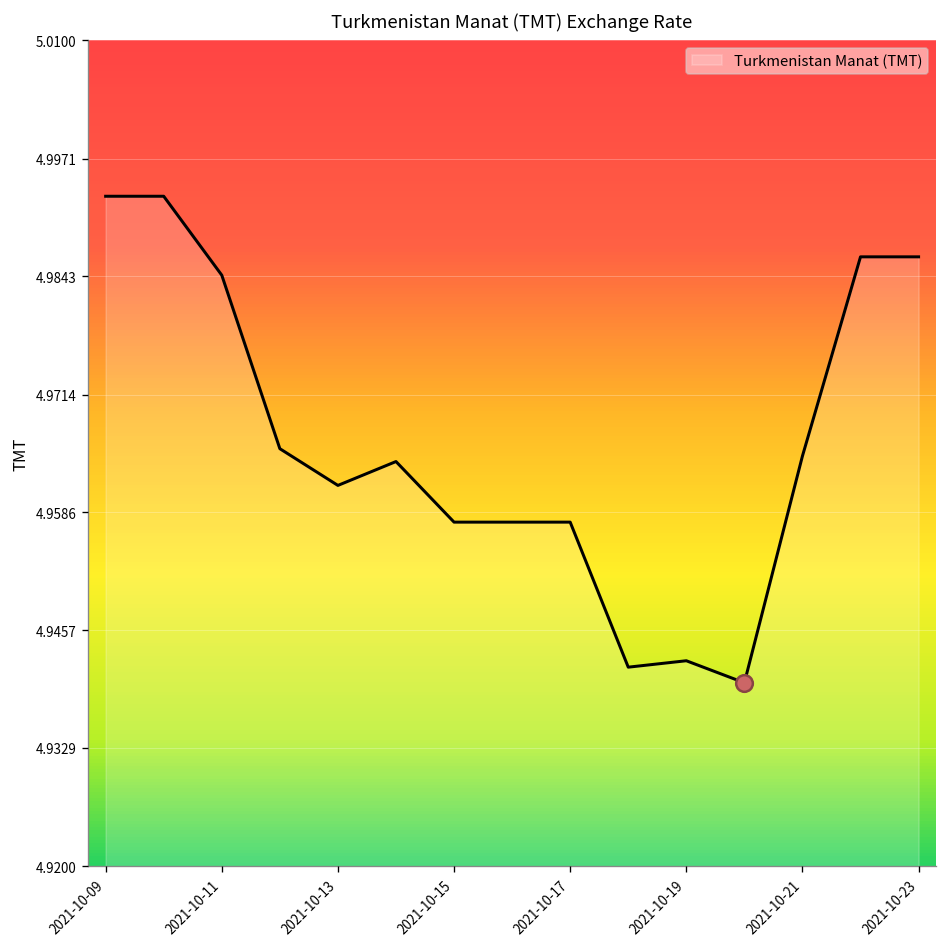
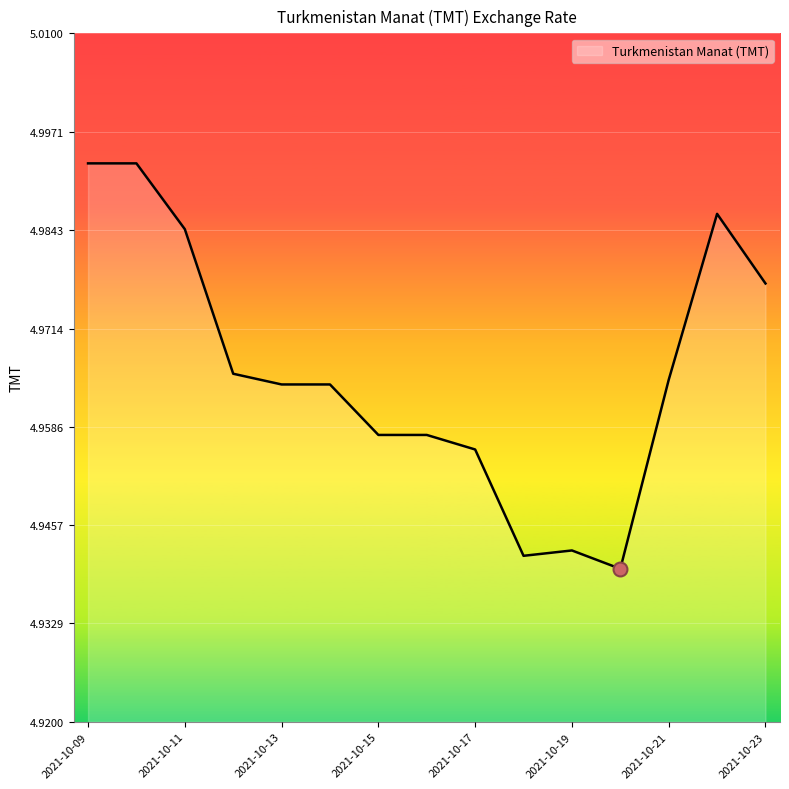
  {
    "Turkmenistan Manat (TMT)": {
      "2021-10-09": 4.993,
      "2021-10-11": 4.984,
-     "2021-10-13": 4.962,
+     "2021-10-13": 4.964,
      "2021-10-15": 4.958,
-     "2021-10-17": 4.958,
+     "2021-10-17": 4.956,
      "2021-10-19": 4.942,
      "2021-10-21": 4.965,
-     "2021-10-23": 4.986
+     "2021-10-23": 4.977
    }
  }
